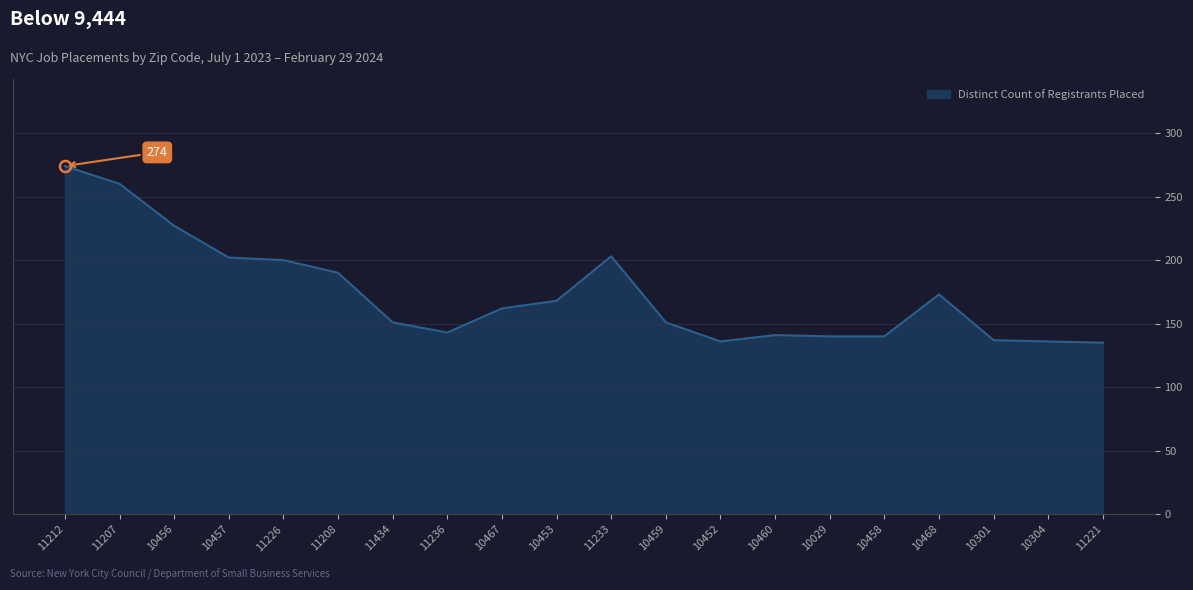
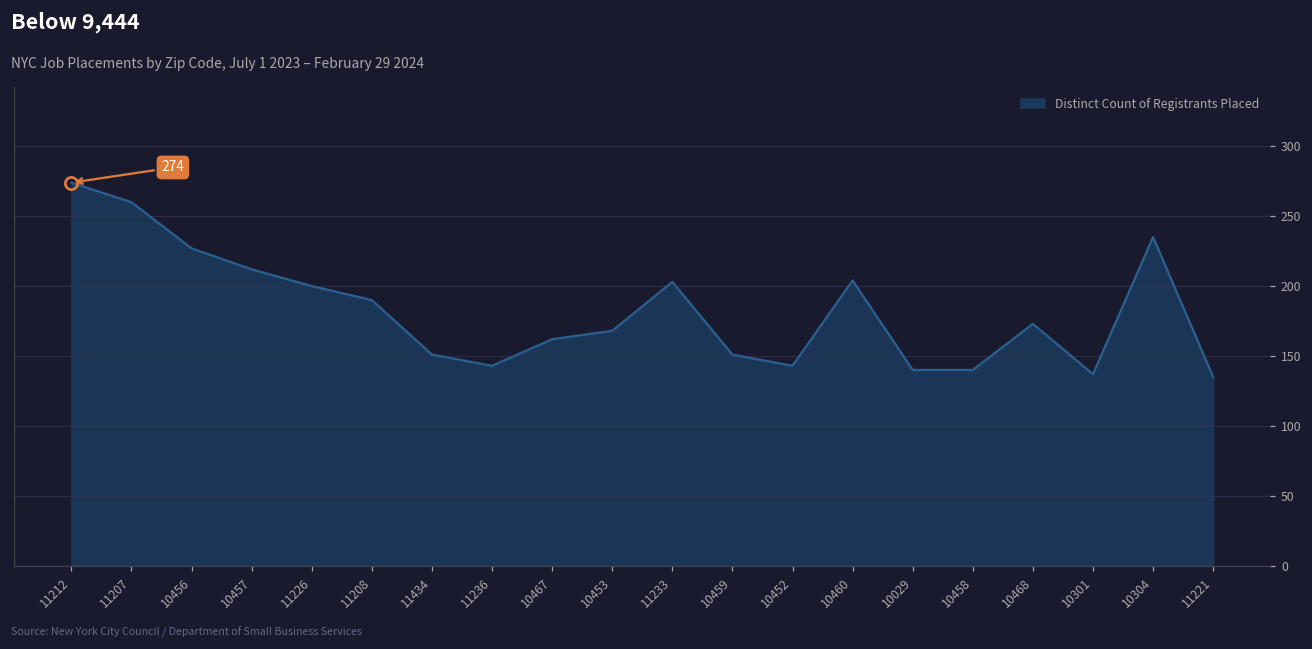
  {
    "Distinct Count of Registrants Placed": {
      "11207": 260,
      "10456": 227,
-     "10457": 202,
+     "10457": 212,
      "11226": 200,
      "11208": 190,
      "11434": 151,
      "11236": 143,
      "10467": 162,
      "10453": 168,
      "11233": 203,
      "10459": 151,
-     "10452": 136,
-     "10460": 141,
+     "10452": 143,
+     "10460": 204,
      "10029": 140,
      "10458": 140,
      "10468": 173,
      "10301": 137,
-     "10304": 136,
+     "10304": 235,
      "11221": 135
    }
  }
